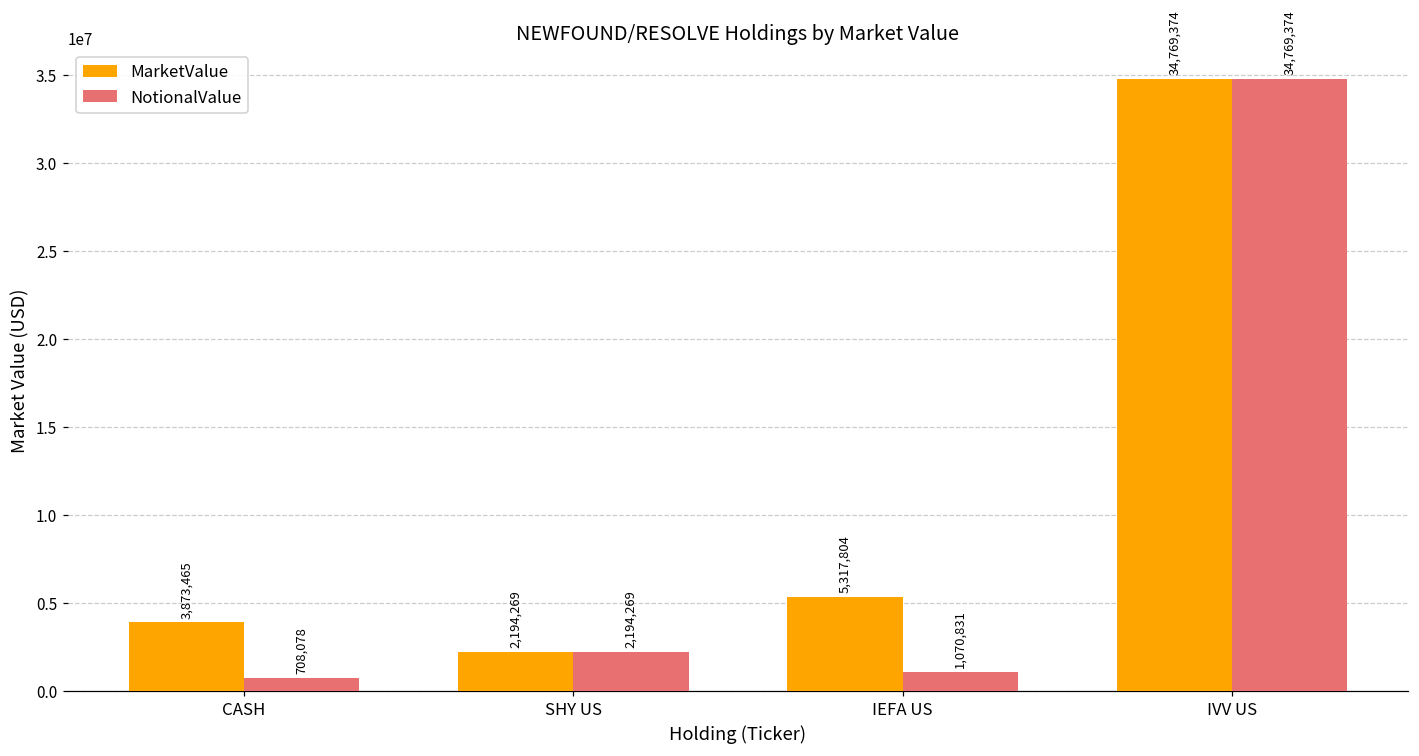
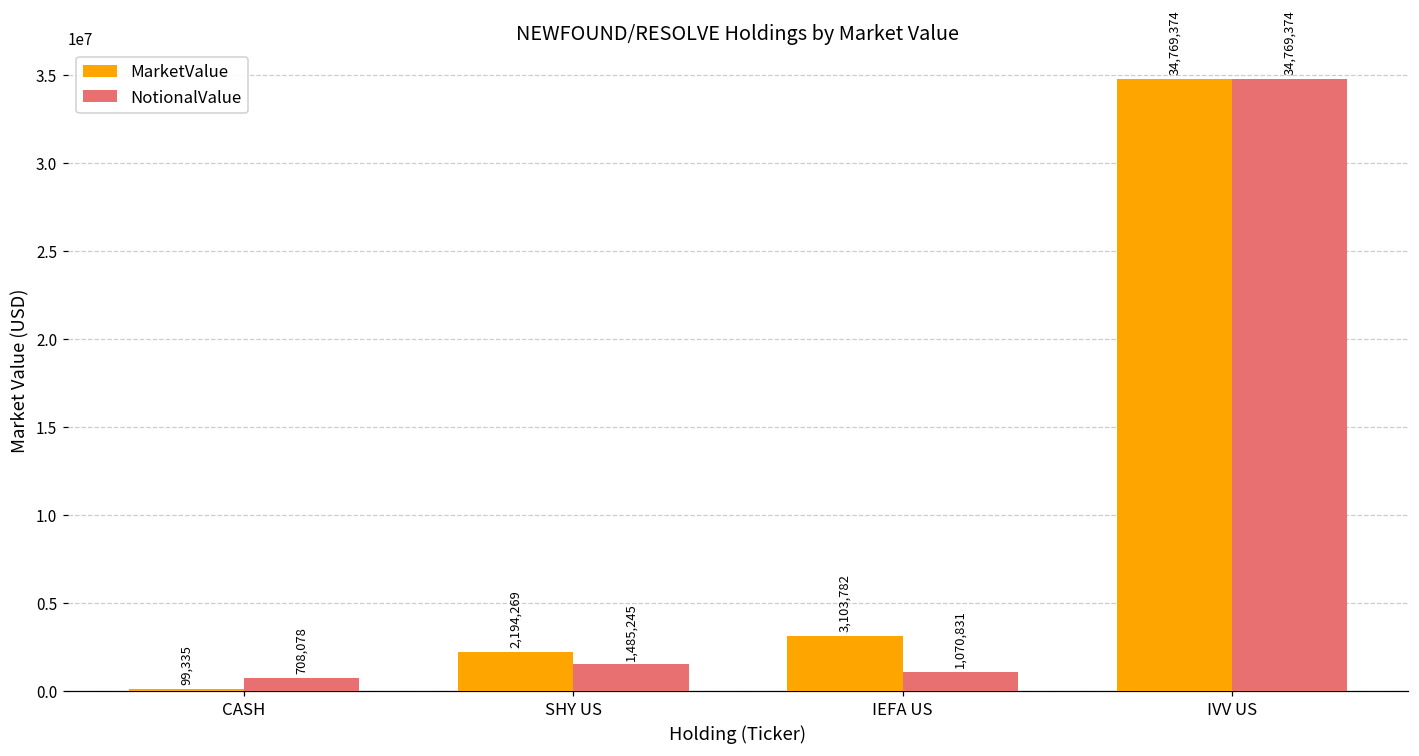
  {
    "MarketValue": {
-     "CASH": "3,873,465",
+     "CASH": "99,335",
      "SHY US": "2,194,269",
-     "IEFA US": "5,317,804",
+     "IEFA US": "3,103,782",
      "IVV US": "34,769,374"
    },
    "NotionalValue": {
      "CASH": "708,078",
-     "SHY US": "2,194,269",
+     "SHY US": "1,485,245",
      "IEFA US": "1,070,831",
      "IVV US": "34,769,374"
    }
  }
